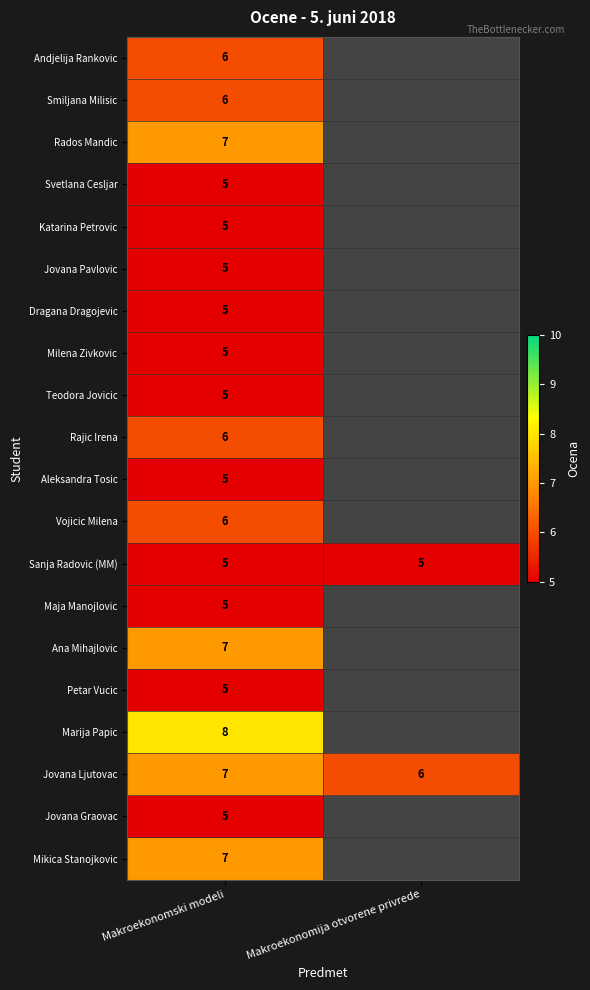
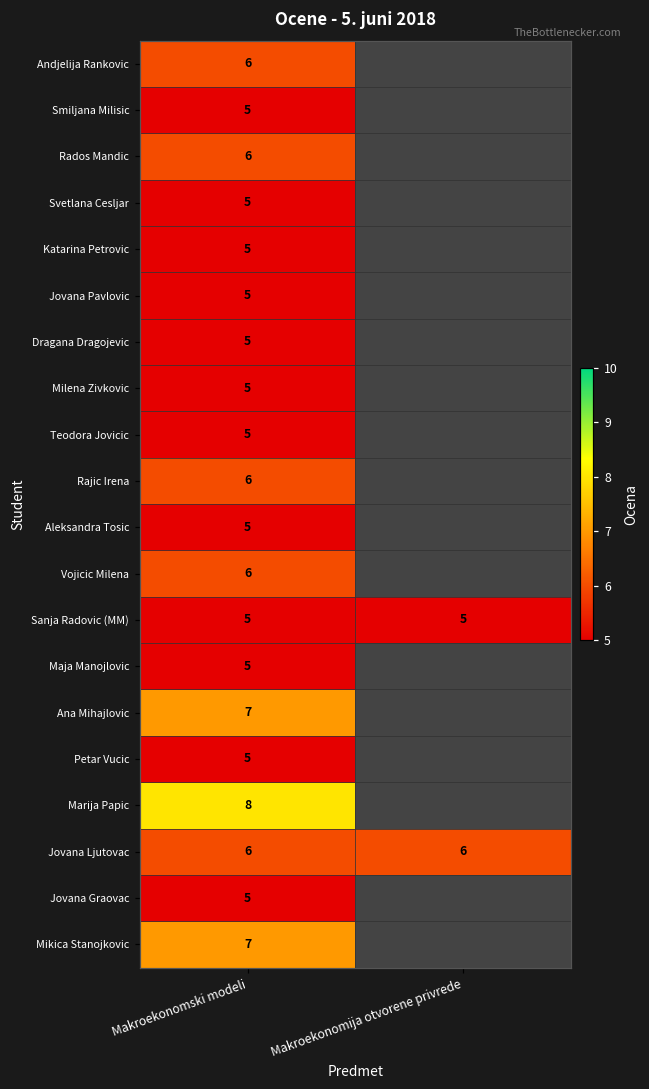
  {
    "Andjelija Rankovic": {
      "Makroekonomski modeli": 6
    },
    "Smiljana Milisic": {
-     "Makroekonomski modeli": 6
+     "Makroekonomski modeli": 5
    },
    "Rados Mandic": {
-     "Makroekonomski modeli": 7
+     "Makroekonomski modeli": 6
    },
    "Svetlana Cesljar": {
      "Makroekonomski modeli": 5
    },
    "Katarina Petrovic": {
      "Makroekonomski modeli": 5
    },
    "Jovana Pavlovic": {
      "Makroekonomski modeli": 5
    },
    "Dragana Dragojevic": {
      "Makroekonomski modeli": 5
    },
    "Milena Zivkovic": {
      "Makroekonomski modeli": 5
    },
    "Teodora Jovicic": {
      "Makroekonomski modeli": 5
    },
    "Rajic Irena": {
      "Makroekonomski modeli": 6
    },
    "Aleksandra Tosic": {
      "Makroekonomski modeli": 5
    },
    "Vojicic Milena": {
      "Makroekonomski modeli": 6
    },
    "Sanja Radovic (MM)": {
      "Makroekonomski modeli": 5,
      "Makroekonomija otvorene privrede": 5
    },
    "Maja Manojlovic": {
      "Makroekonomski modeli": 5
    },
    "Ana Mihajlovic": {
      "Makroekonomski modeli": 7
    },
    "Petar Vucic": {
      "Makroekonomski modeli": 5
    },
    "Marija Papic": {
      "Makroekonomski modeli": 8
    },
    "Jovana Ljutovac": {
-     "Makroekonomski modeli": 7,
+     "Makroekonomski modeli": 6,
      "Makroekonomija otvorene privrede": 6
    },
    "Jovana Graovac": {
      "Makroekonomski modeli": 5
    },
    "Mikica Stanojkovic": {
      "Makroekonomski modeli": 7
    }
  }
